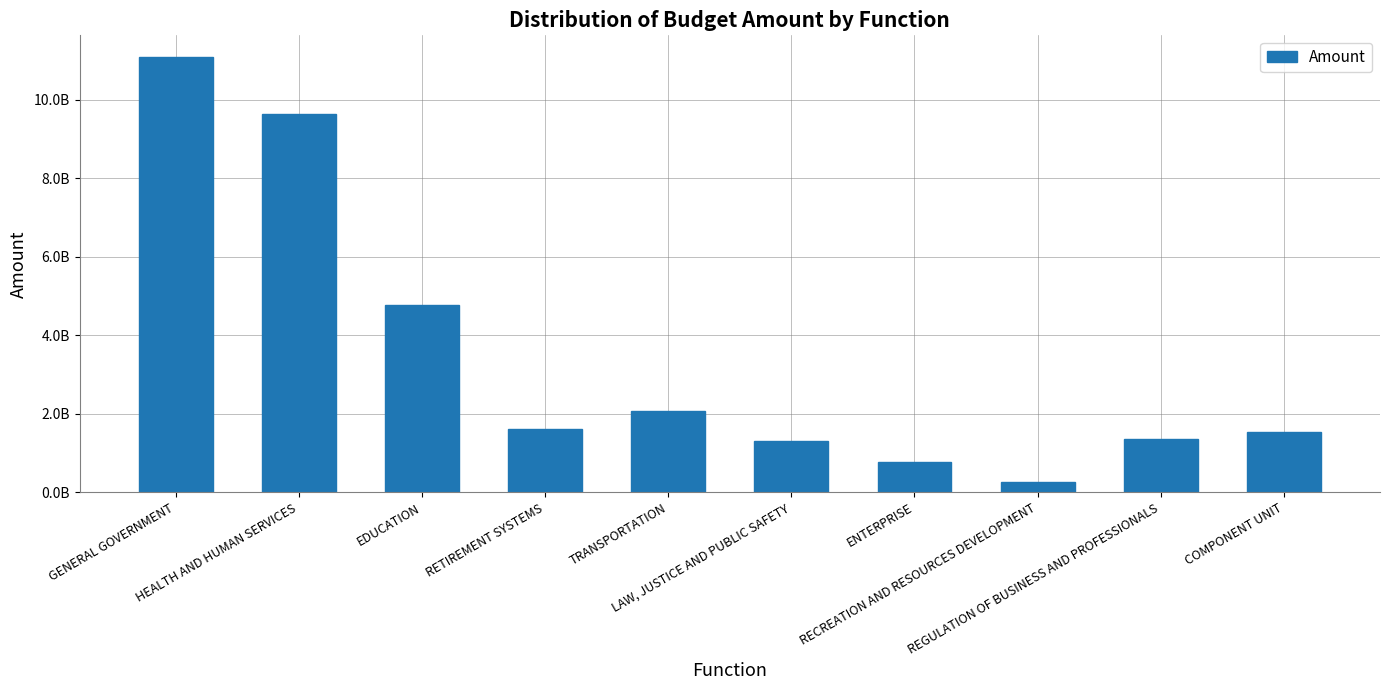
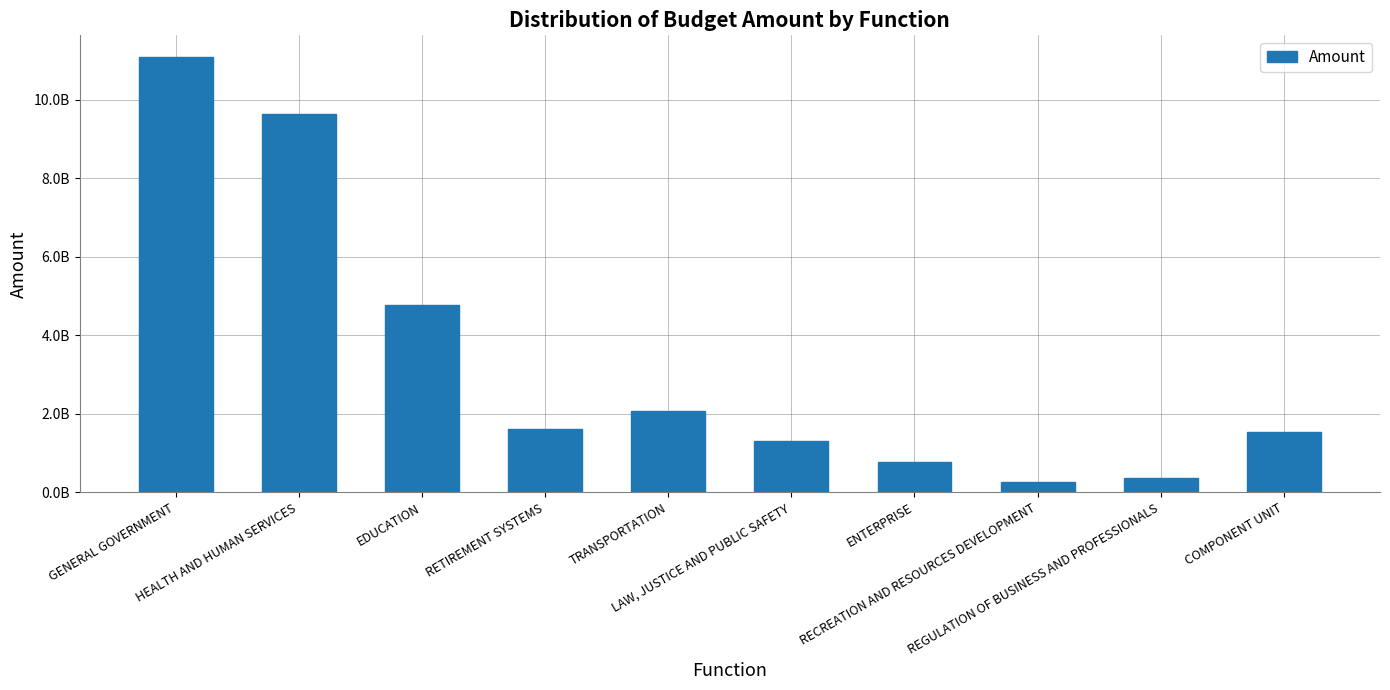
  {
    "GENERAL GOVERNMENT": 11100000000,
    "HEALTH AND HUMAN SERVICES": 9600000000,
    "EDUCATION": 4800000000,
    "RETIREMENT SYSTEMS": 1600000000,
    "TRANSPORTATION": 2100000000,
    "LAW, JUSTICE AND PUBLIC SAFETY": 1300000000,
    "ENTERPRISE": 800000000,
    "RECREATION AND RESOURCES DEVELOPMENT": 300000000,
-   "REGULATION OF BUSINESS AND PROFESSIONALS": 1300000000,
+   "REGULATION OF BUSINESS AND PROFESSIONALS": 400000000,
    "COMPONENT UNIT": 1500000000
  }
